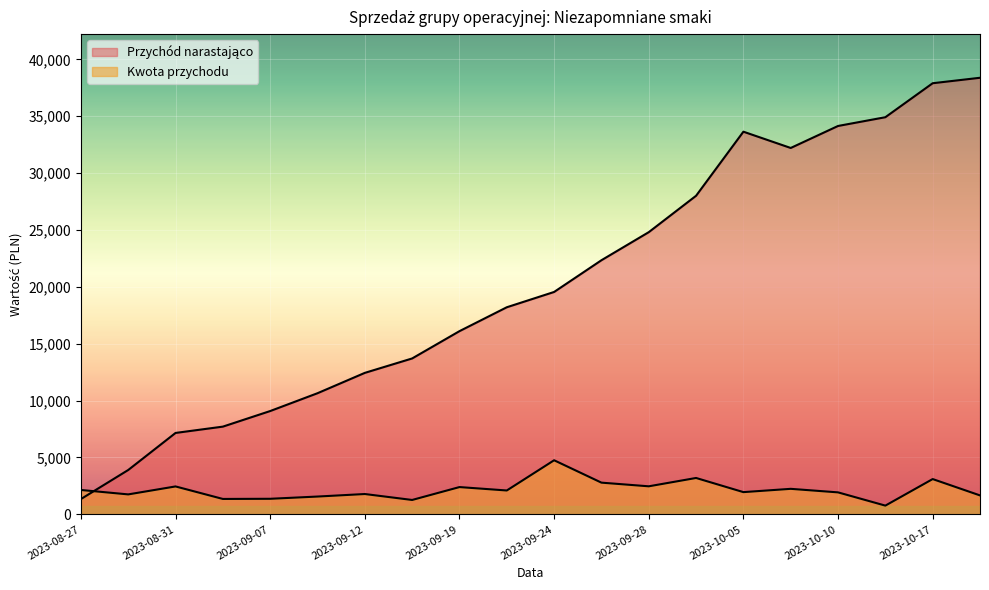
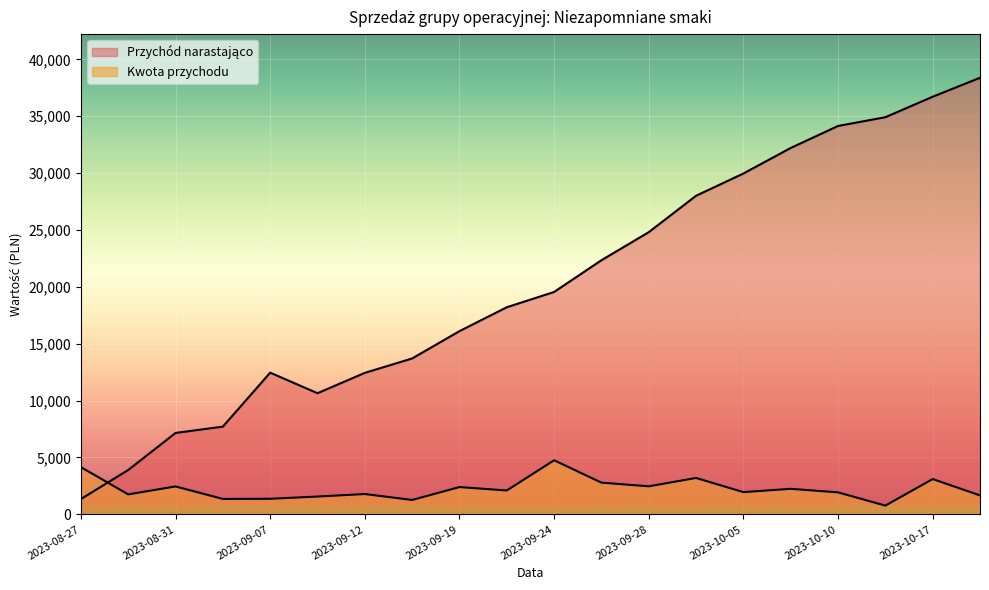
  {
    "Przychód narastająco": {
      "2023-08-27": "1,300",
      "2023-08-31": "7,200",
-     "2023-09-07": "9,100",
+     "2023-09-07": "12,500",
      "2023-09-12": "12,400",
      "2023-09-19": "16,100",
      "2023-09-24": "19,600",
      "2023-09-28": "24,800",
-     "2023-10-05": "33,600",
+     "2023-10-05": "30,000",
      "2023-10-10": "34,100",
-     "2023-10-17": "37,900"
+     "2023-10-17": "36,700"
    },
    "Kwota przychodu": {
-     "2023-08-27": "2,100",
+     "2023-08-27": "4,200",
      "2023-08-31": "2,500",
      "2023-09-07": "1,400",
      "2023-09-12": "1,800",
      "2023-09-19": "2,400",
      "2023-09-24": "4,800",
      "2023-09-28": "2,500",
      "2023-10-05": "2,000",
      "2023-10-10": "1,900",
      "2023-10-17": "3,100"
    }
  }
